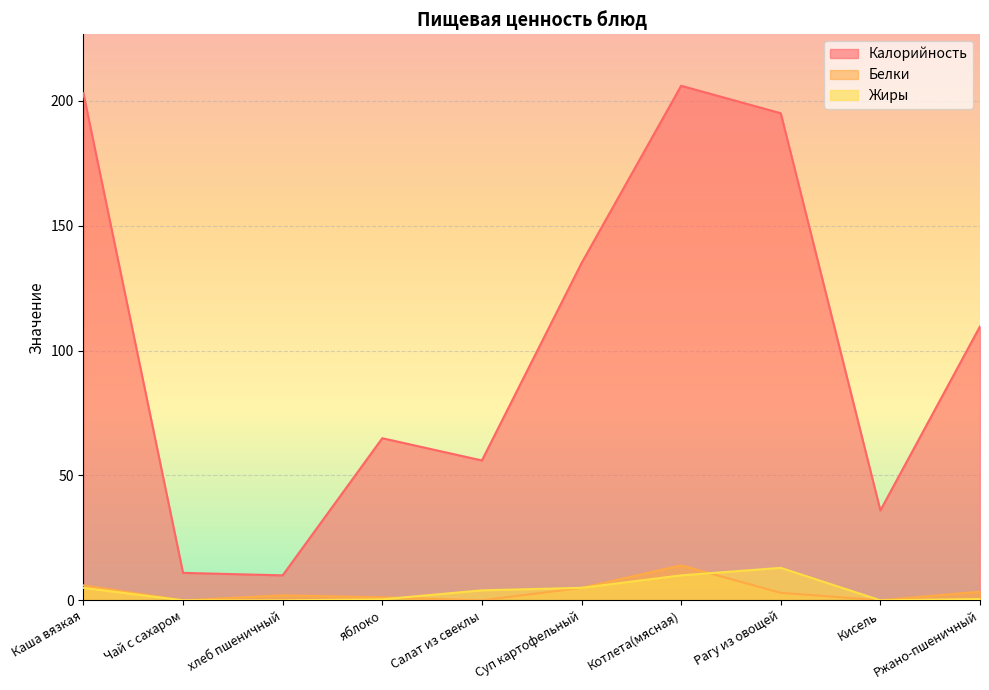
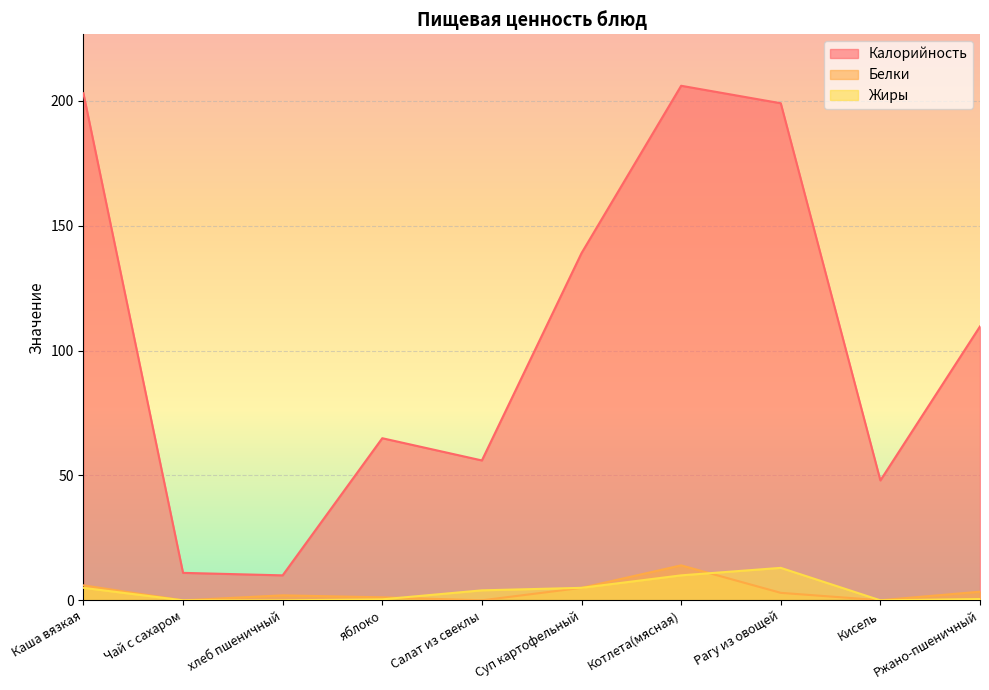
  {
    "Калорийность": {
      "Каша вязкая": 203,
      "Чай с сахаром": 11,
      "хлеб пшеничный": 10,
      "яблоко": 65,
      "Салат из свеклы": 56,
-     "Суп картофельный": 135,
+     "Суп картофельный": 139,
      "Котлета(мясная)": 206,
-     "Рагу из овощей": 195,
-     "Кисель": 36,
+     "Рагу из овощей": 199,
+     "Кисель": 48,
      "Ржано-пшеничный": 110
    }
  }
